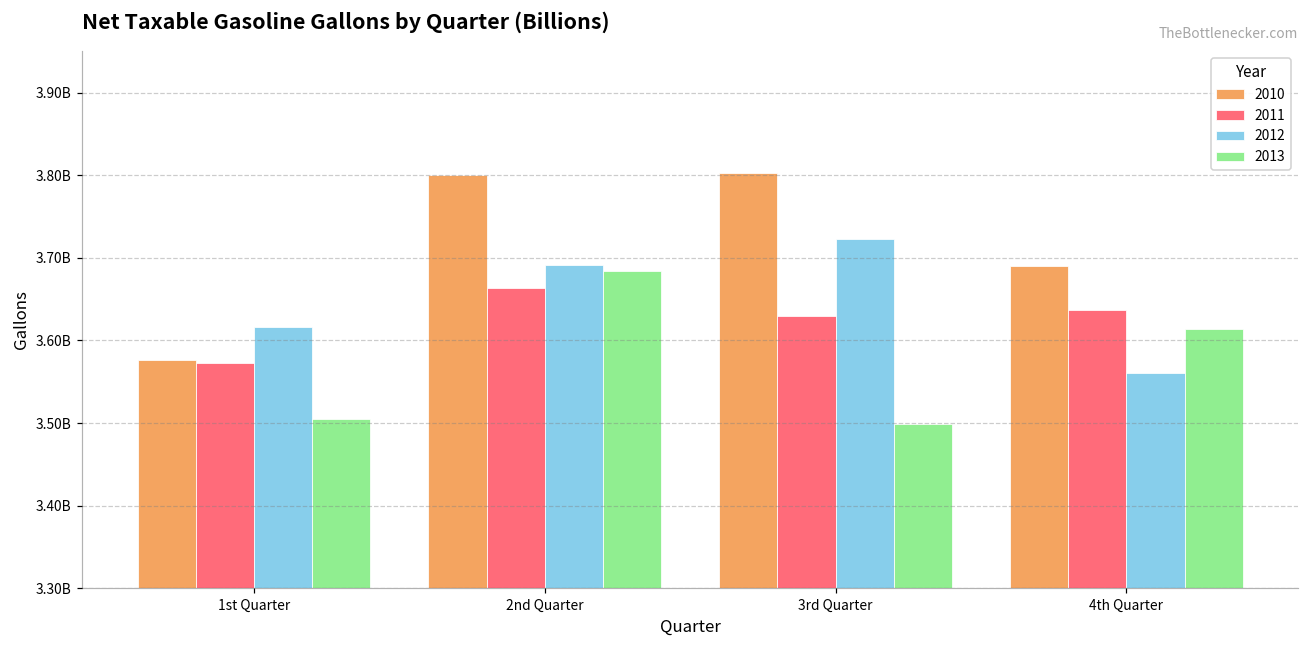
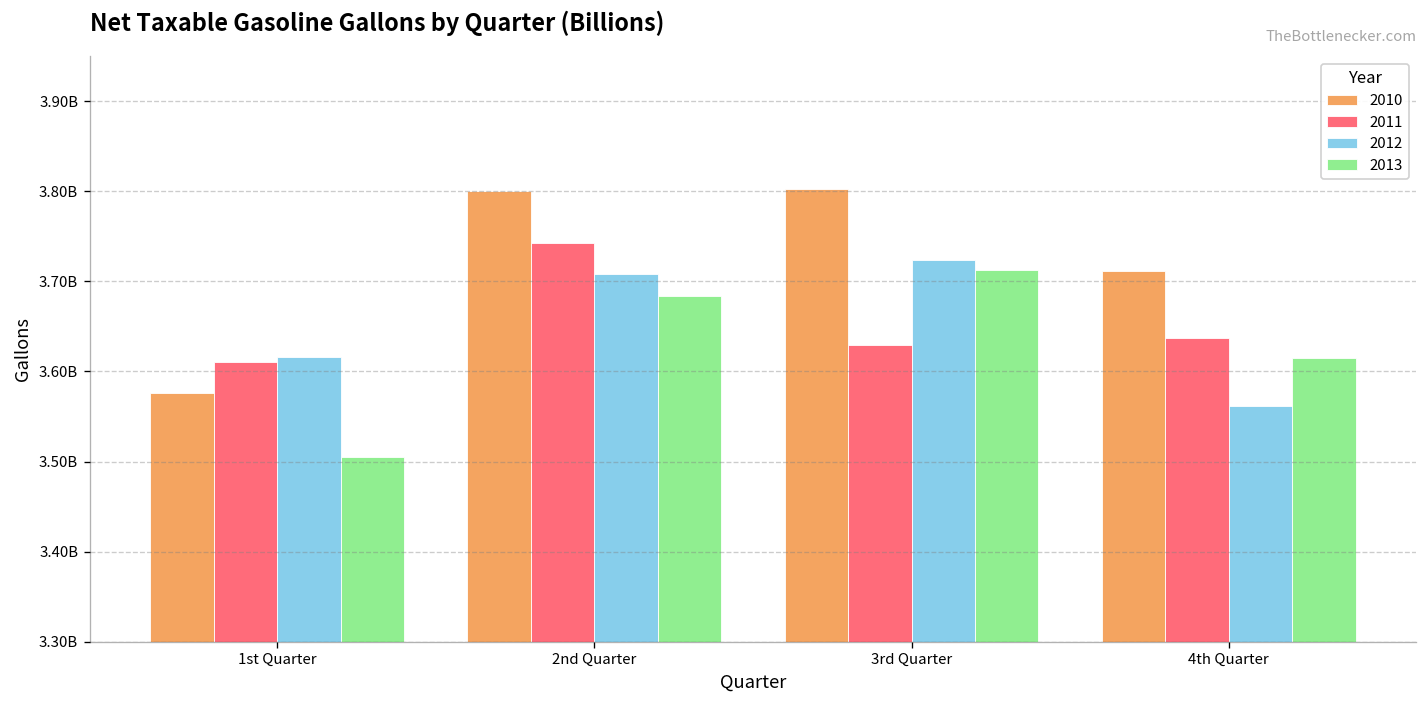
  {
    "2010": {
      "1st Quarter": 3580000000,
      "2nd Quarter": 3800000000,
      "3rd Quarter": 3800000000,
-     "4th Quarter": 3690000000
+     "4th Quarter": 3710000000
    },
    "2011": {
-     "1st Quarter": 3570000000,
-     "2nd Quarter": 3660000000,
+     "1st Quarter": 3610000000,
+     "2nd Quarter": 3740000000,
      "3rd Quarter": 3630000000,
      "4th Quarter": 3640000000
    },
    "2012": {
      "1st Quarter": 3620000000,
-     "2nd Quarter": 3690000000,
+     "2nd Quarter": 3710000000,
      "3rd Quarter": 3720000000,
      "4th Quarter": 3560000000
    },
    "2013": {
      "1st Quarter": 3500000000,
      "2nd Quarter": 3680000000,
-     "3rd Quarter": 3500000000,
+     "3rd Quarter": 3710000000,
      "4th Quarter": 3610000000
    }
  }
